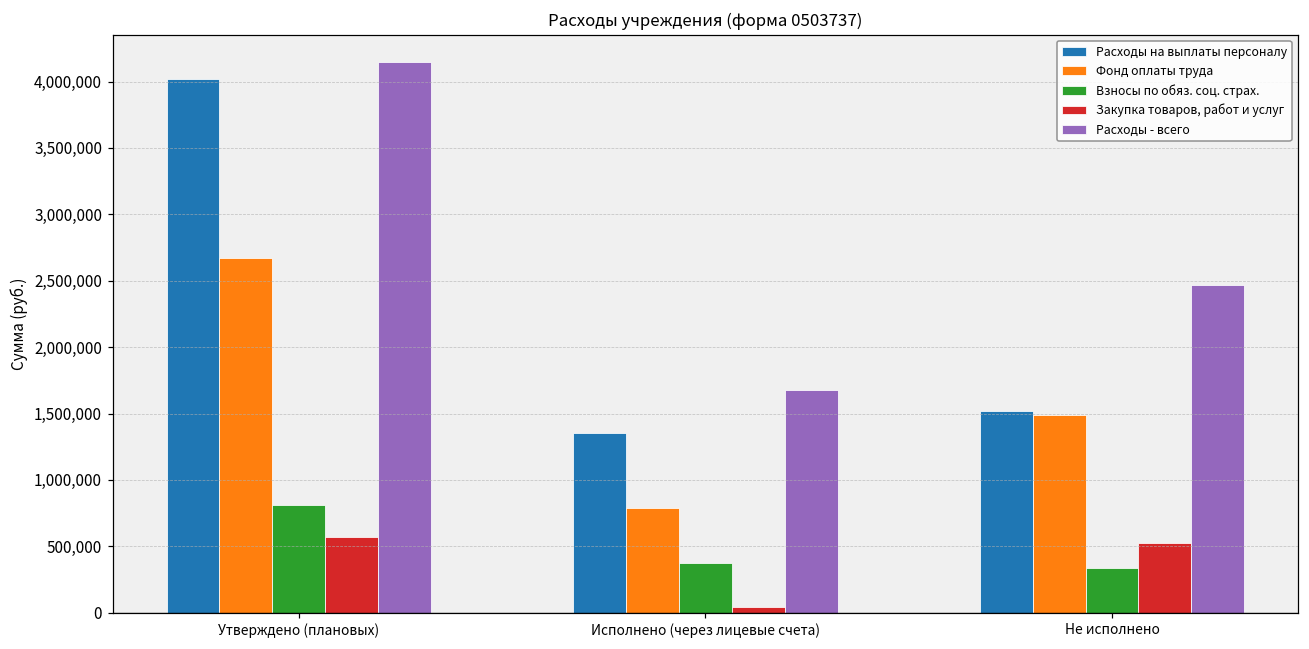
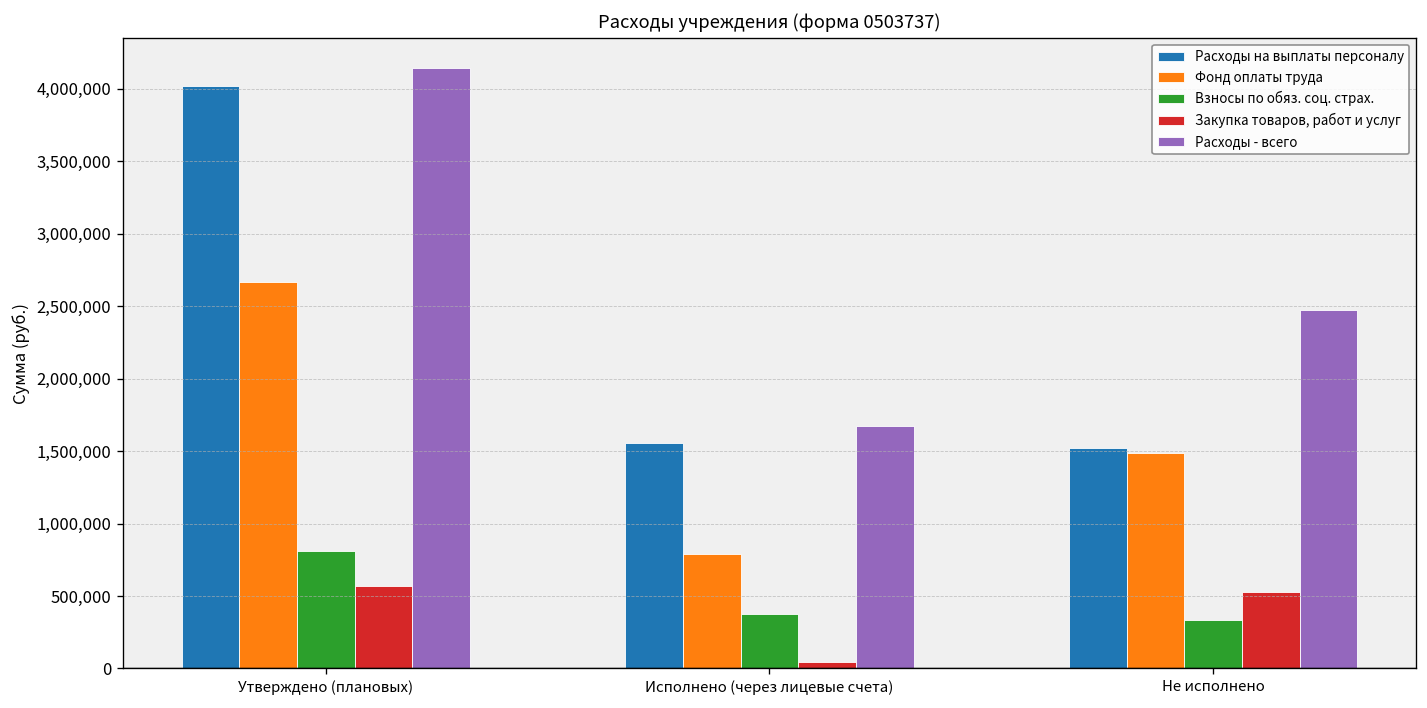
  {
    "Расходы на выплаты персоналу": {
      "Утверждено (плановых)": "4,020,000",
-     "Исполнено (через лицевые счета)": "1,350,000",
+     "Исполнено (через лицевые счета)": "1,560,000",
      "Не исполнено": "1,520,000"
    },
    "Фонд оплаты труда": {
      "Утверждено (плановых)": "2,670,000",
      "Исполнено (через лицевые счета)": "790,000",
      "Не исполнено": "1,490,000"
    },
    "Взносы по обяз. соц. страх.": {
      "Утверждено (плановых)": "810,000",
      "Исполнено (через лицевые счета)": "370,000",
      "Не исполнено": "340,000"
    },
    "Закупка товаров, работ и услуг": {
      "Утверждено (плановых)": "570,000",
      "Исполнено (через лицевые счета)": "40,000",
      "Не исполнено": "530,000"
    },
    "Расходы - всего": {
      "Утверждено (плановых)": "4,150,000",
      "Исполнено (через лицевые счета)": "1,670,000",
      "Не исполнено": "2,470,000"
    }
  }
